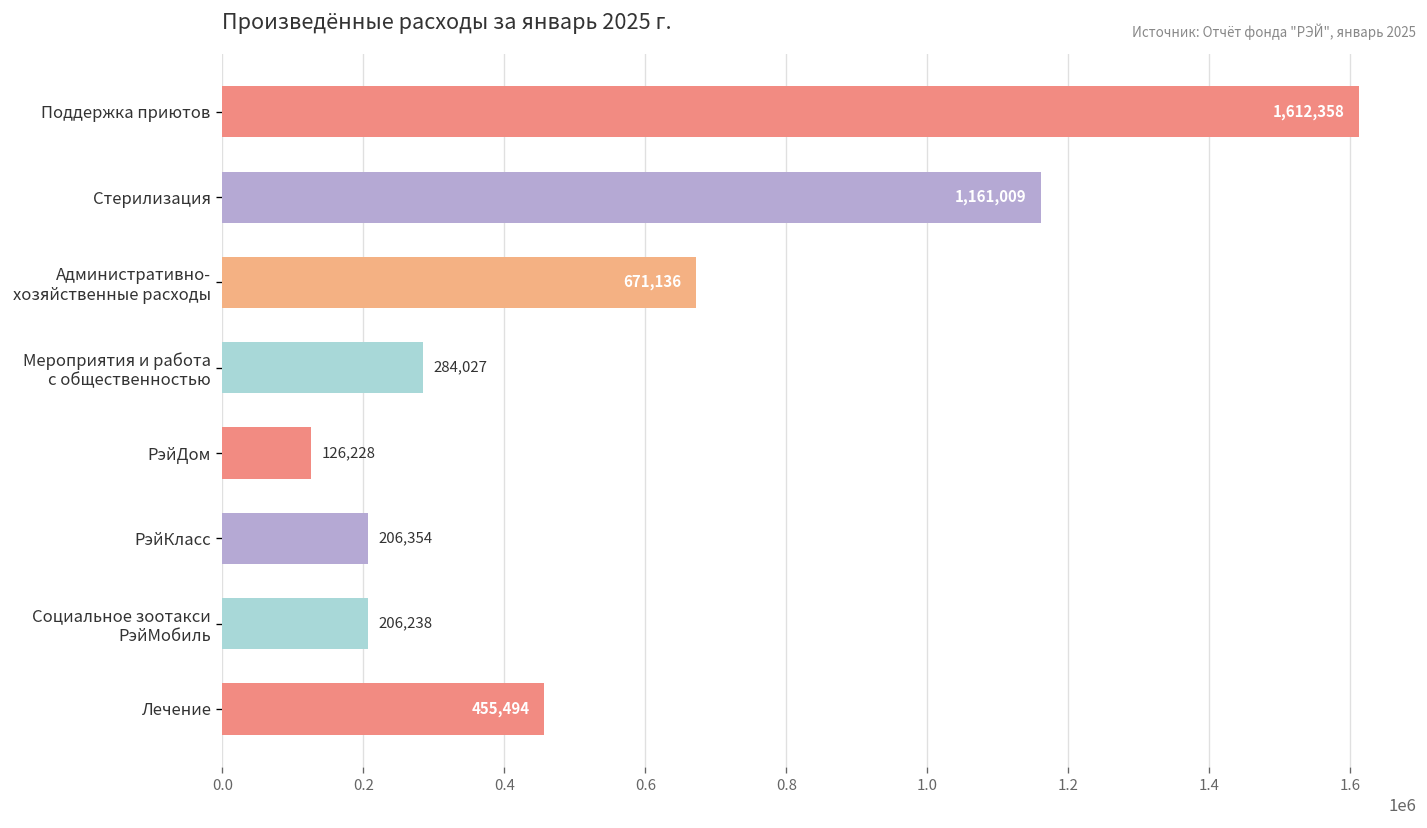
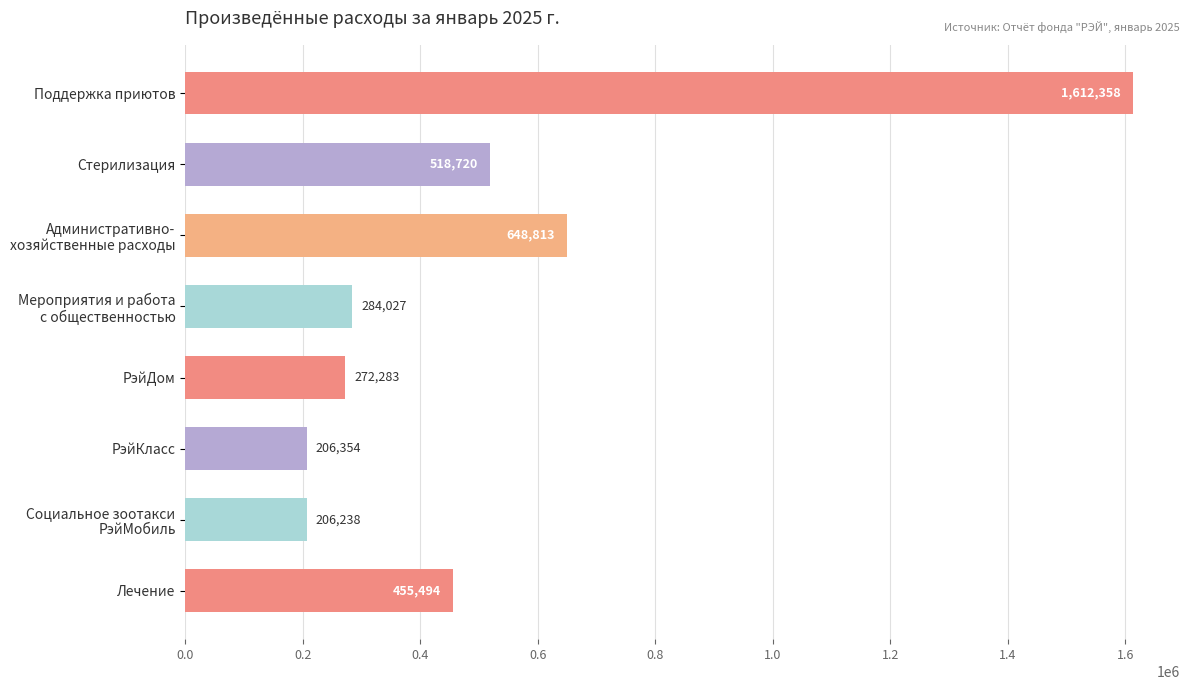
  {
    "Поддержка приютов": "1,612,358",
-   "Стерилизация": "1,161,009",
-   "Административно- хозяйственные расходы": "671,136",
+   "Стерилизация": "518,720",
+   "Административно- хозяйственные расходы": "648,813",
    "Мероприятия и работа с общественностью": "284,027",
-   "РэйДом": "126,228",
+   "РэйДом": "272,283",
    "РэйКласс": "206,354",
    "Социальное зоотакси РэйМобиль": "206,238",
    "Лечение": "455,494"
  }
